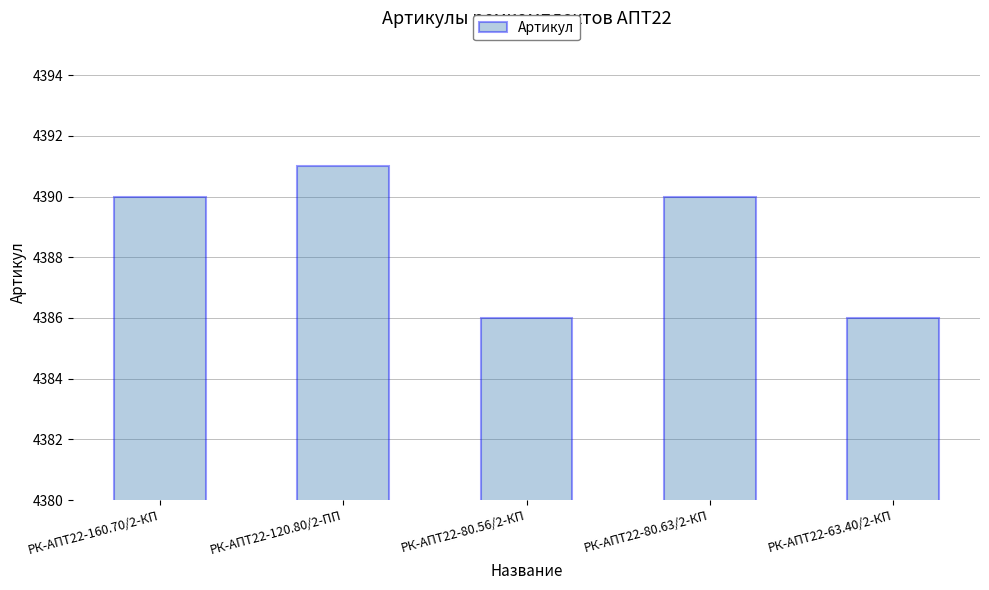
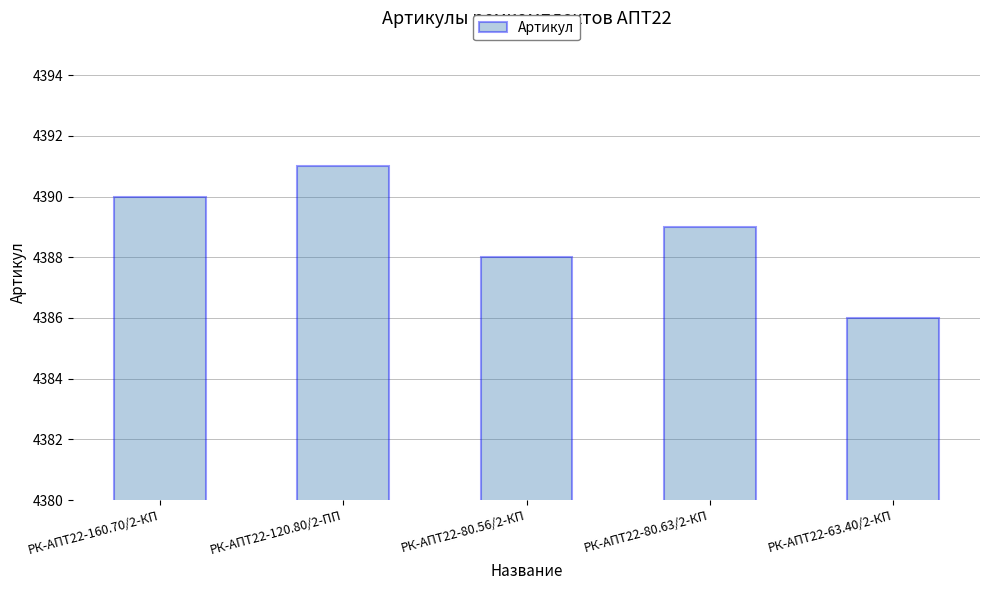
  {
    "РК-АПТ22-160.70/2-КП": 4390,
    "РК-АПТ22-120.80/2-ПП": 4391,
-   "РК-АПТ22-80.56/2-КП": 4386,
-   "РК-АПТ22-80.63/2-КП": 4390,
+   "РК-АПТ22-80.56/2-КП": 4388,
+   "РК-АПТ22-80.63/2-КП": 4389,
    "РК-АПТ22-63.40/2-КП": 4386
  }
